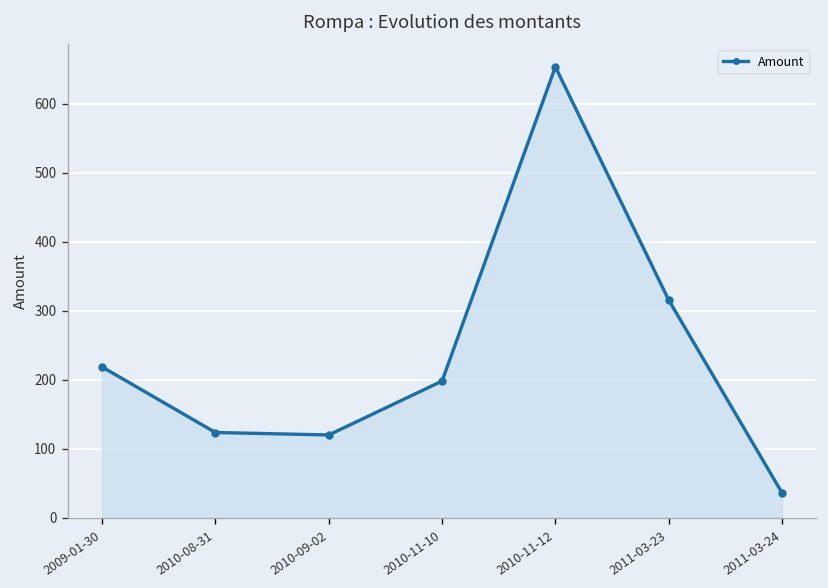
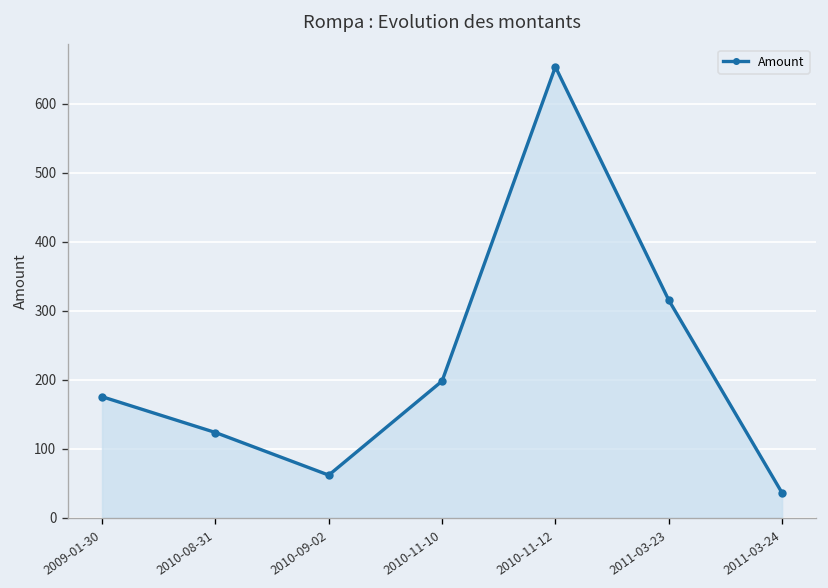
  {
-   "2009-01-30": 220,
+   "2009-01-30": 180,
    "2010-08-31": 120,
-   "2010-09-02": 120,
+   "2010-09-02": 60,
    "2010-11-10": 200,
    "2010-11-12": 650,
    "2011-03-23": 320,
    "2011-03-24": 40
  }
